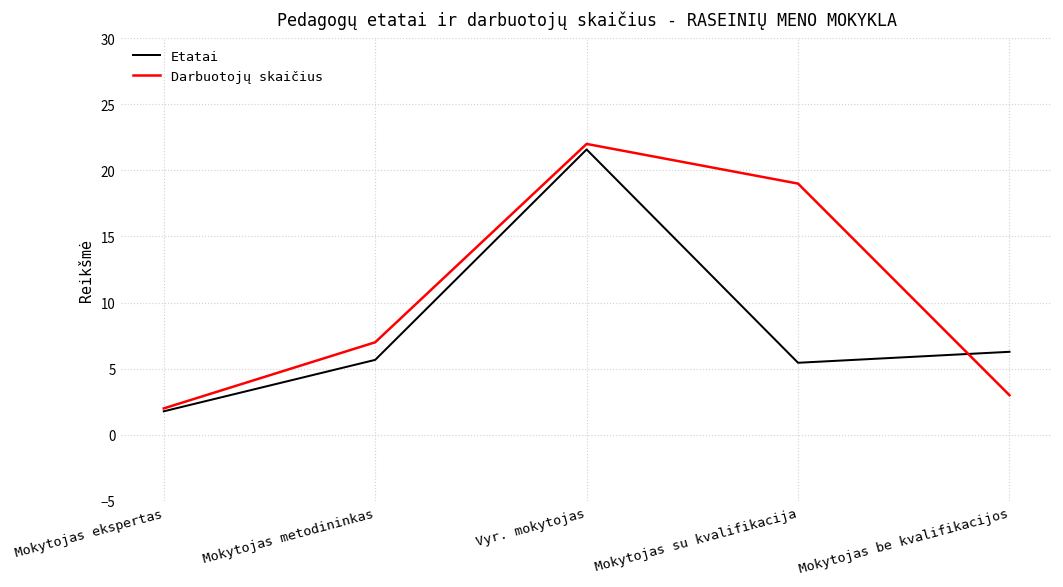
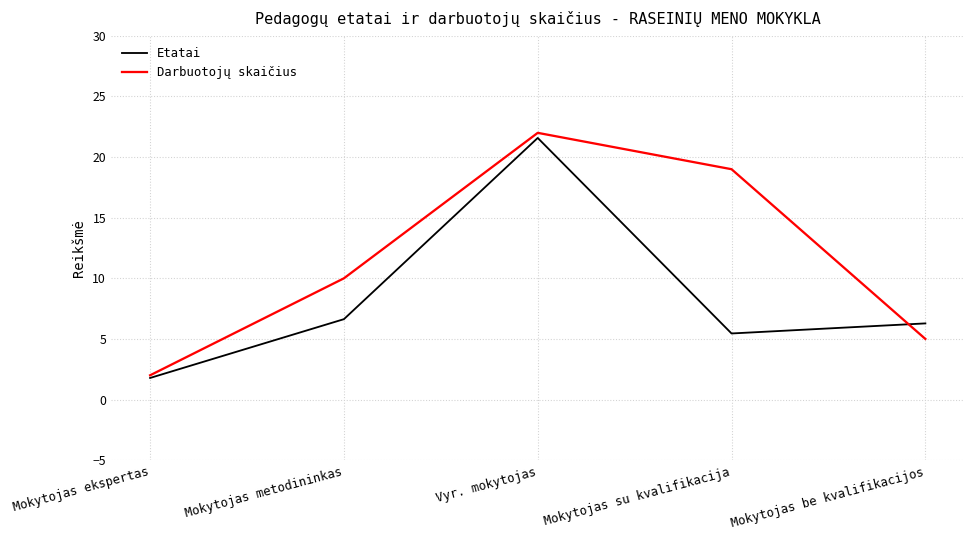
  {
    "Etatai": {
-     "Mokytojas metodininkas": 5.7,
+     "Mokytojas metodininkas": 6.6,
      "Vyr. mokytojas": 21.6,
      "Mokytojas su kvalifikacija": 5.5,
      "Mokytojas be kvalifikacijos": 6.3
    },
    "Darbuotojų skaičius": {
-     "Mokytojas metodininkas": 7,
+     "Mokytojas metodininkas": 10,
      "Vyr. mokytojas": 22,
      "Mokytojas su kvalifikacija": 19,
-     "Mokytojas be kvalifikacijos": 3
+     "Mokytojas be kvalifikacijos": 5
    }
  }
